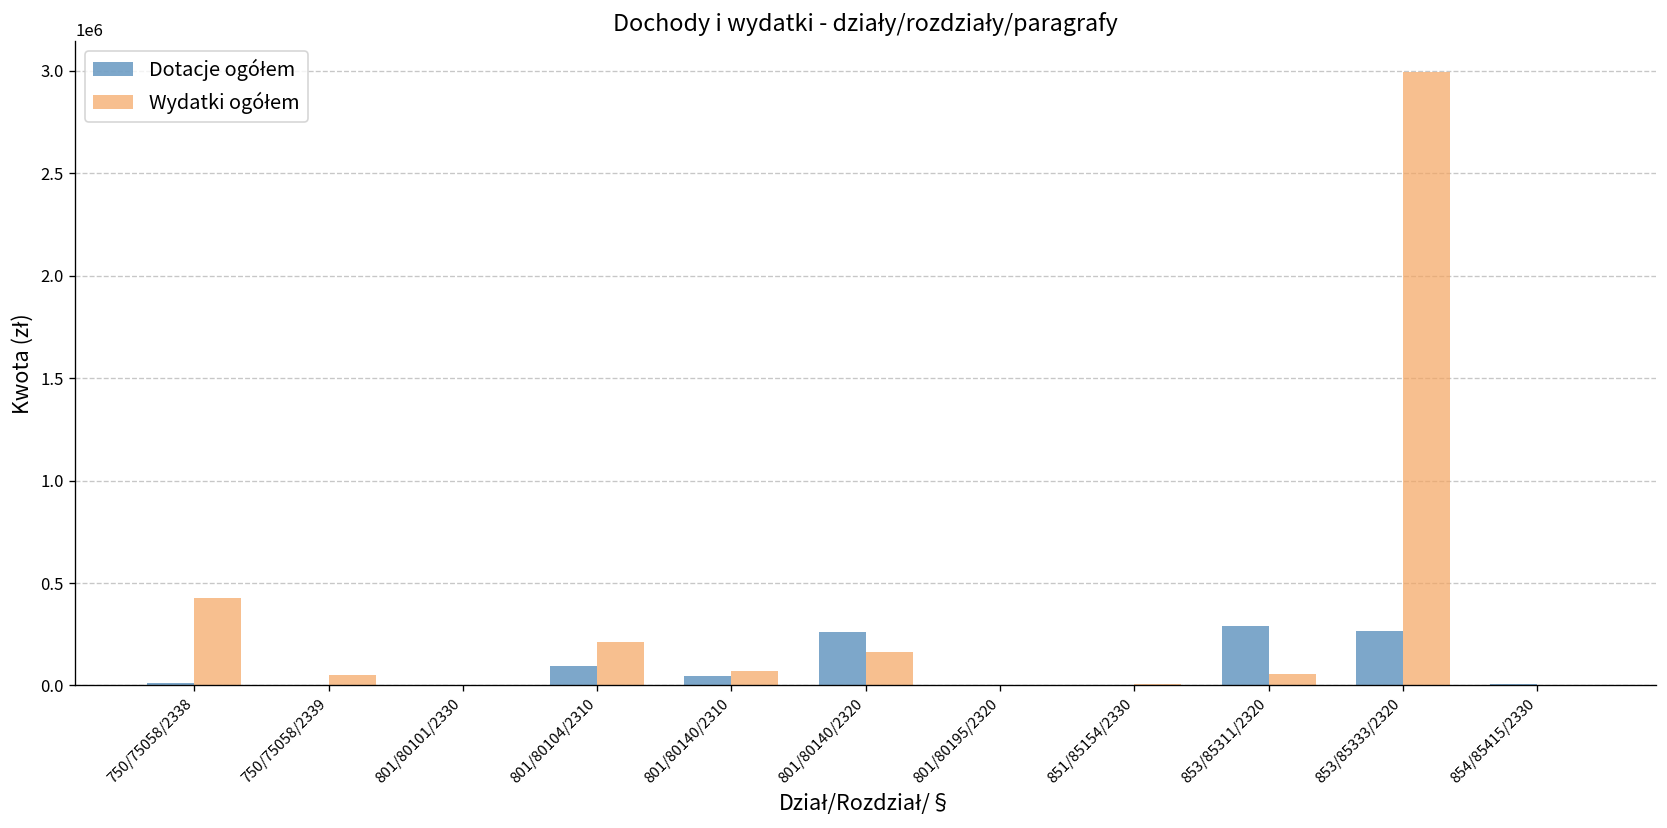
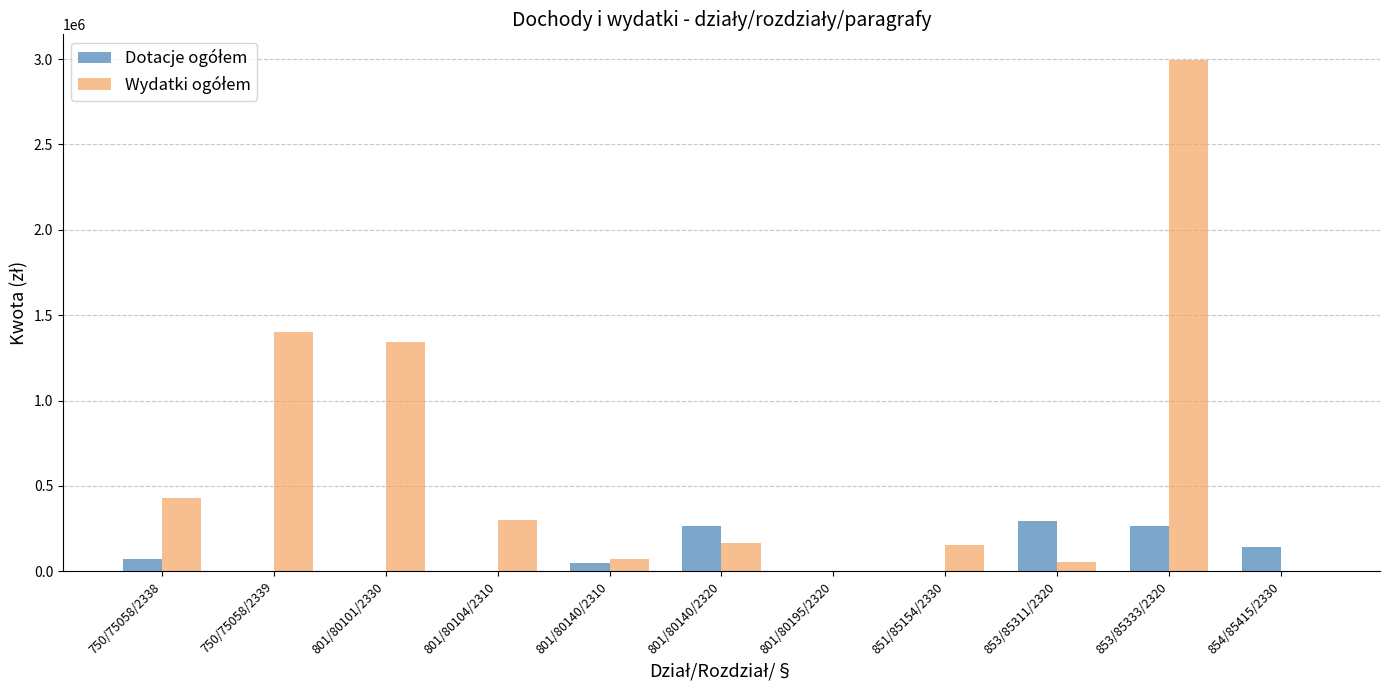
  {
    "Dotacje ogółem": {
-     "750/75058/2338": 10000,
+     "750/75058/2338": 70000,
      "750/75058/2339": 0,
-     "801/80104/2310": 100000,
+     "801/80104/2310": 0,
      "801/80140/2310": 50000,
      "801/80140/2320": 260000,
      "801/80195/2320": 0,
      "851/85154/2330": 0,
      "853/85311/2320": 290000,
      "853/85333/2320": 260000,
-     "854/85415/2330": 10000
+     "854/85415/2330": 140000
    },
    "Wydatki ogółem": {
      "750/75058/2338": 430000,
-     "750/75058/2339": 50000,
-     "801/80101/2330": 0,
-     "801/80104/2310": 210000,
+     "750/75058/2339": 1400000,
+     "801/80101/2330": 1340000,
+     "801/80104/2310": 300000,
      "801/80140/2310": 70000,
      "801/80140/2320": 160000,
-     "851/85154/2330": 10000,
+     "851/85154/2330": 150000,
      "853/85311/2320": 60000,
      "853/85333/2320": 3000000,
      "854/85415/2330": 0
    }
  }
